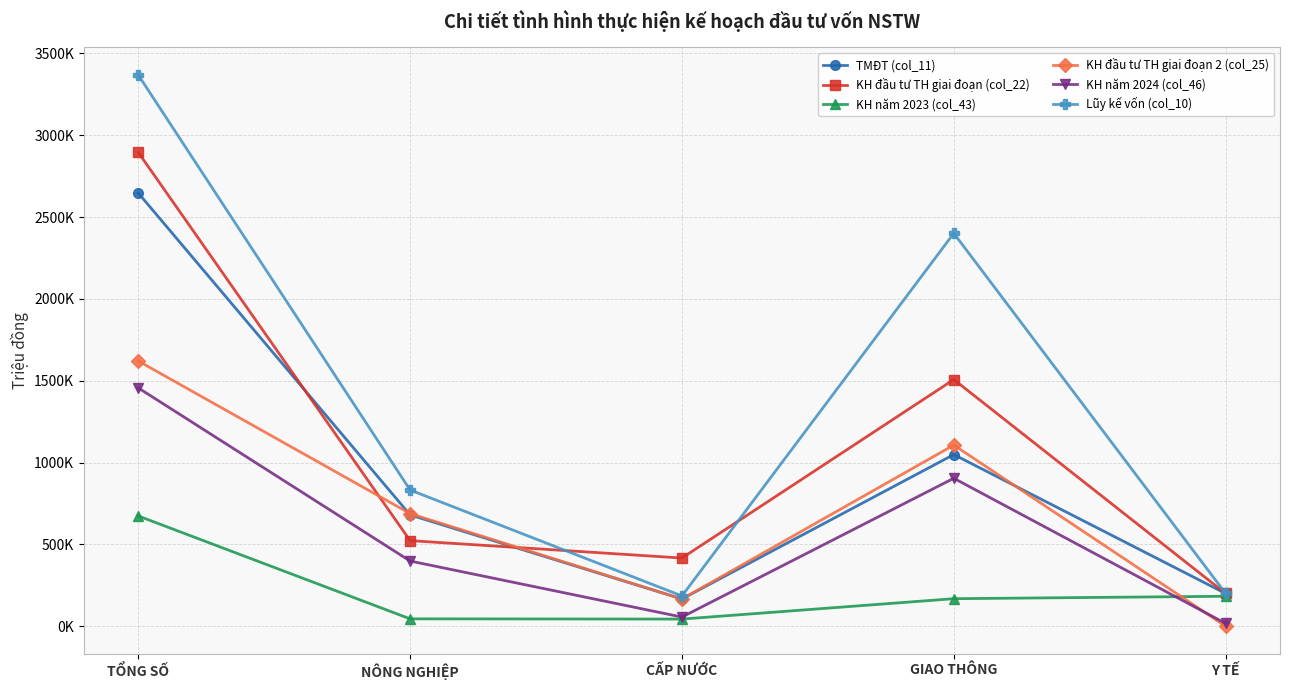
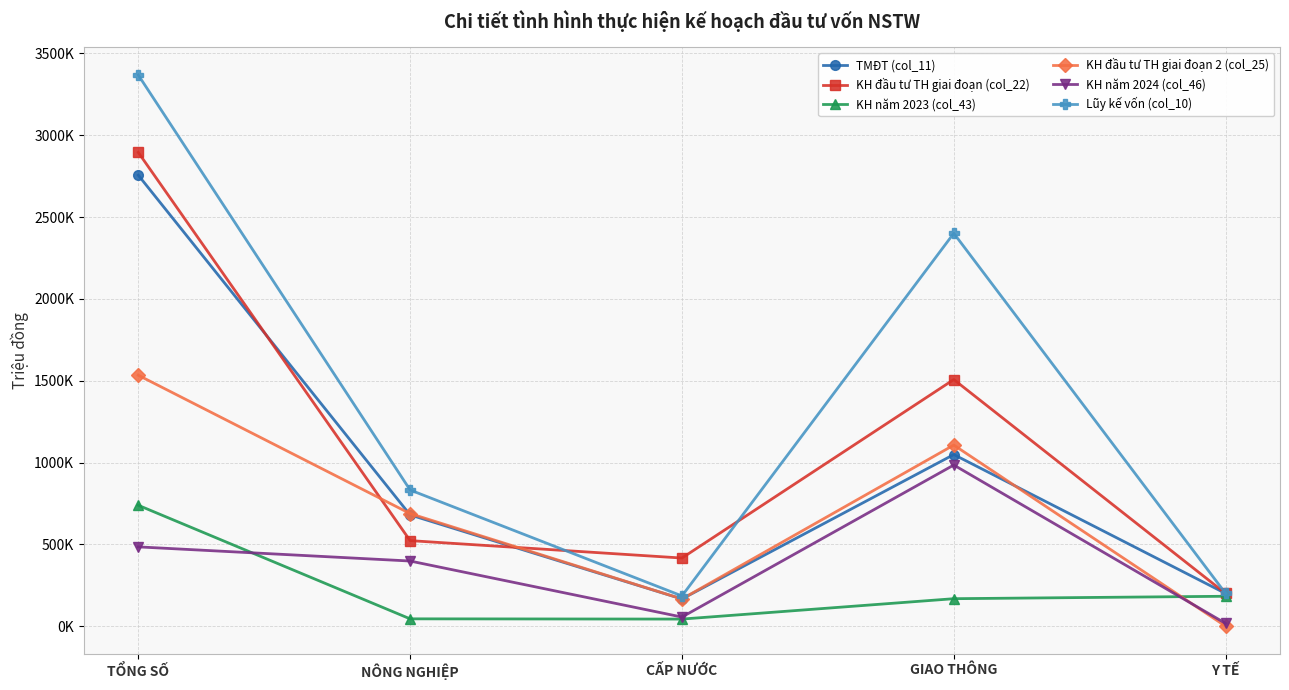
  {
    "TMĐT (col_11)": {
-     "TỔNG SỐ": 2650000,
+     "TỔNG SỐ": 2760000,
      "GIAO THÔNG": 1050000
    },
    "KH đầu tư TH giai đoạn (col_22)": {
      "TỔNG SỐ": 2900000,
      "NÔNG NGHIỆP": 520000,
      "CẤP NƯỚC": 420000,
      "GIAO THÔNG": 1510000
    },
    "KH năm 2023 (col_43)": {
-     "TỔNG SỐ": 670000,
+     "TỔNG SỐ": 740000,
      "NÔNG NGHIỆP": 50000,
      "GIAO THÔNG": 170000,
      "Y TẾ": 180000
    },
    "KH đầu tư TH giai đoạn 2 (col_25)": {
-     "TỔNG SỐ": 1620000,
+     "TỔNG SỐ": 1530000,
      "GIAO THÔNG": 1110000,
      "Y TẾ": 0
    },
    "KH năm 2024 (col_46)": {
-     "TỔNG SỐ": 1460000,
+     "TỔNG SỐ": 480000,
      "NÔNG NGHIỆP": 400000,
-     "GIAO THÔNG": 900000,
+     "GIAO THÔNG": 980000,
      "Y TẾ": 20000
    },
    "Lũy kế vốn (col_10)": {
      "TỔNG SỐ": 3370000,
      "NÔNG NGHIỆP": 830000,
      "CẤP NƯỚC": 190000,
      "GIAO THÔNG": 2400000
    }
  }
